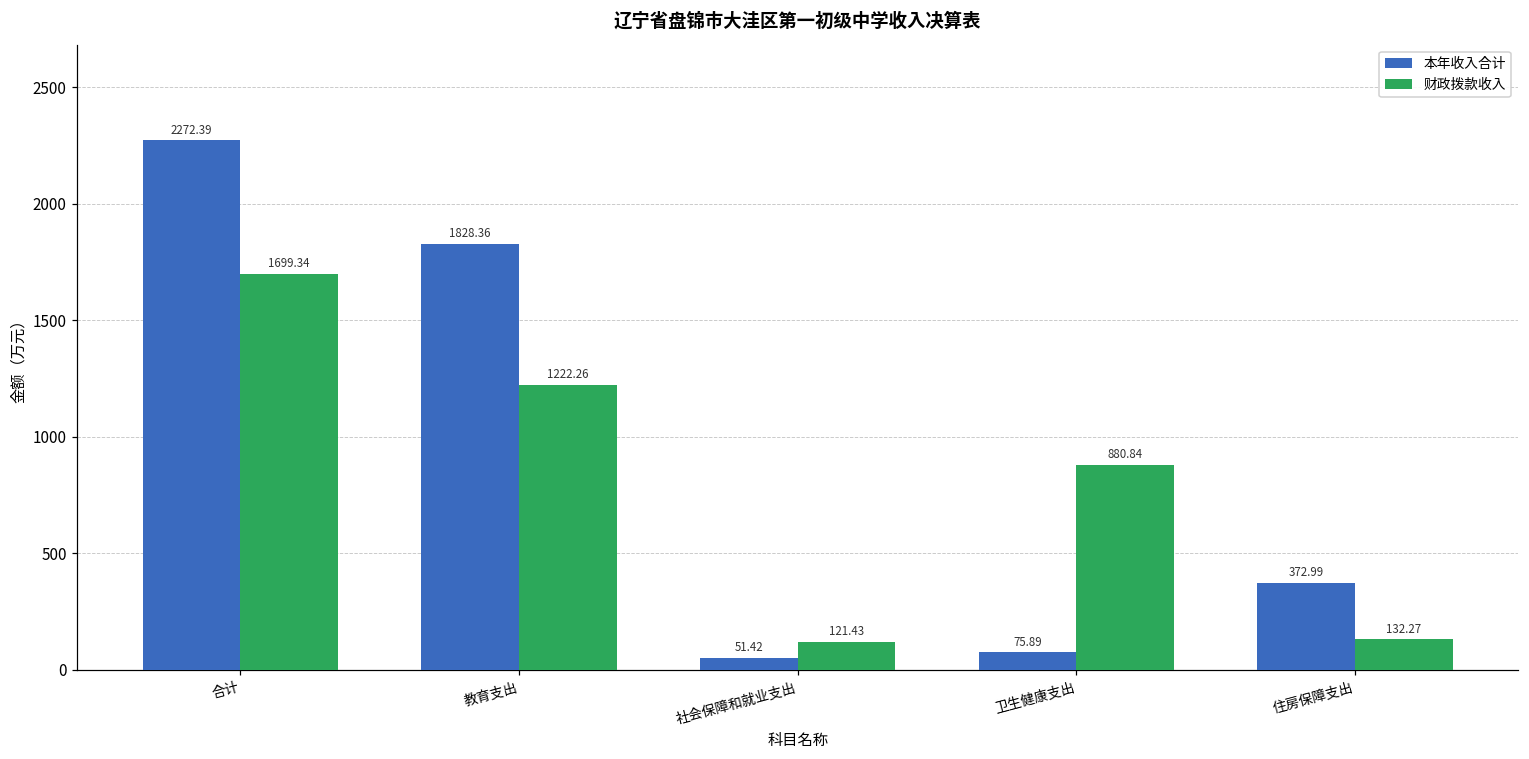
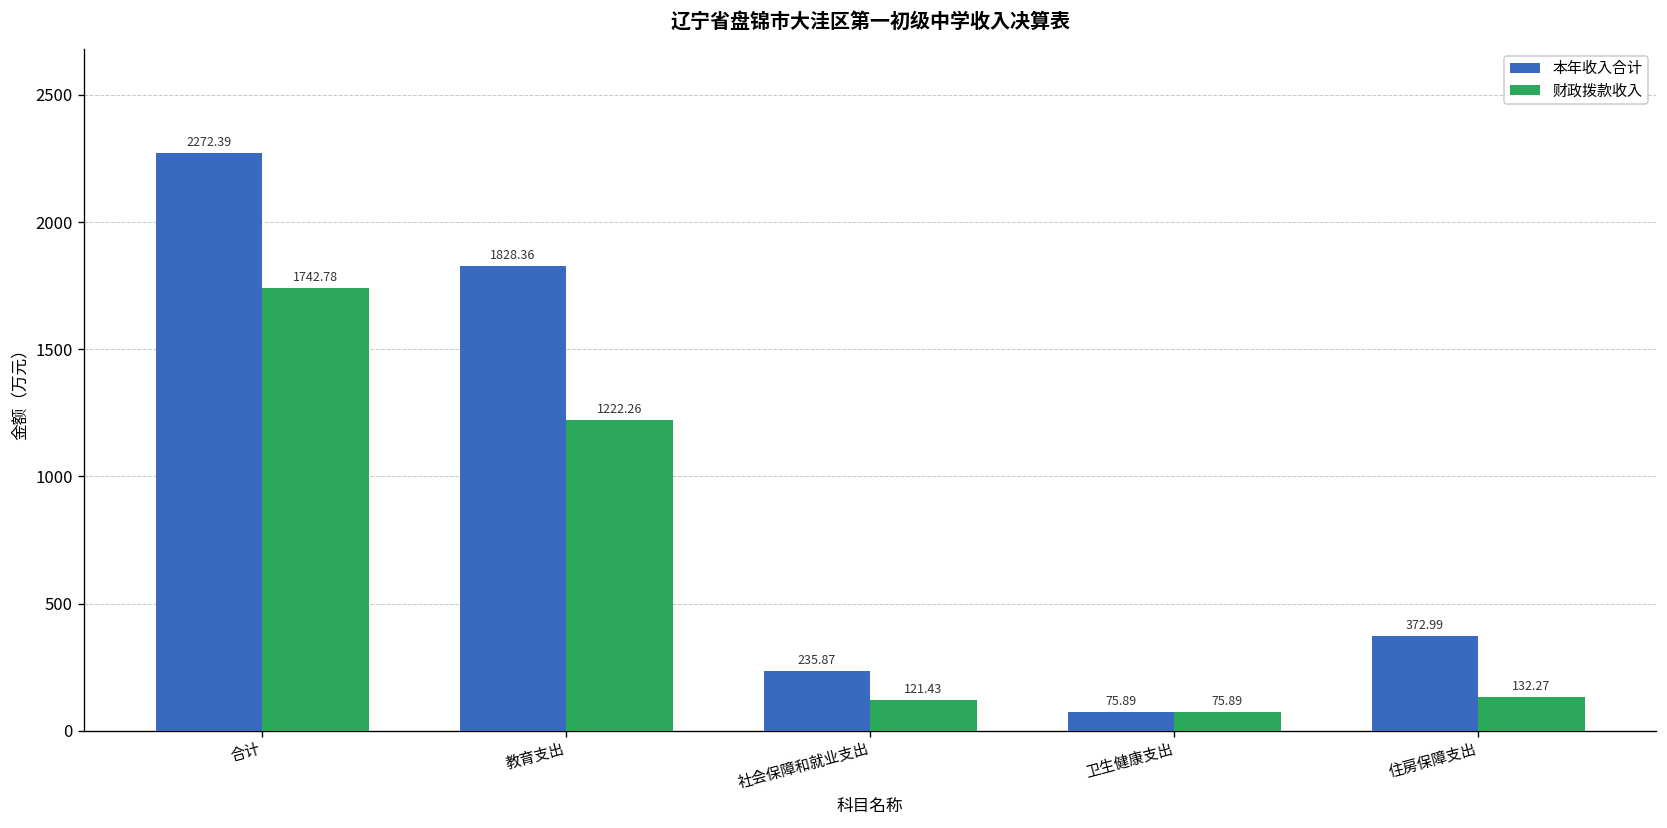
  {
    "本年收入合计": {
      "合计": 2272.39,
      "教育支出": 1828.36,
-     "社会保障和就业支出": 51.42,
+     "社会保障和就业支出": 235.87,
      "卫生健康支出": 75.89,
      "住房保障支出": 372.99
    },
    "财政拨款收入": {
-     "合计": 1699.34,
+     "合计": 1742.78,
      "教育支出": 1222.26,
      "社会保障和就业支出": 121.43,
-     "卫生健康支出": 880.84,
+     "卫生健康支出": 75.89,
      "住房保障支出": 132.27
    }
  }
